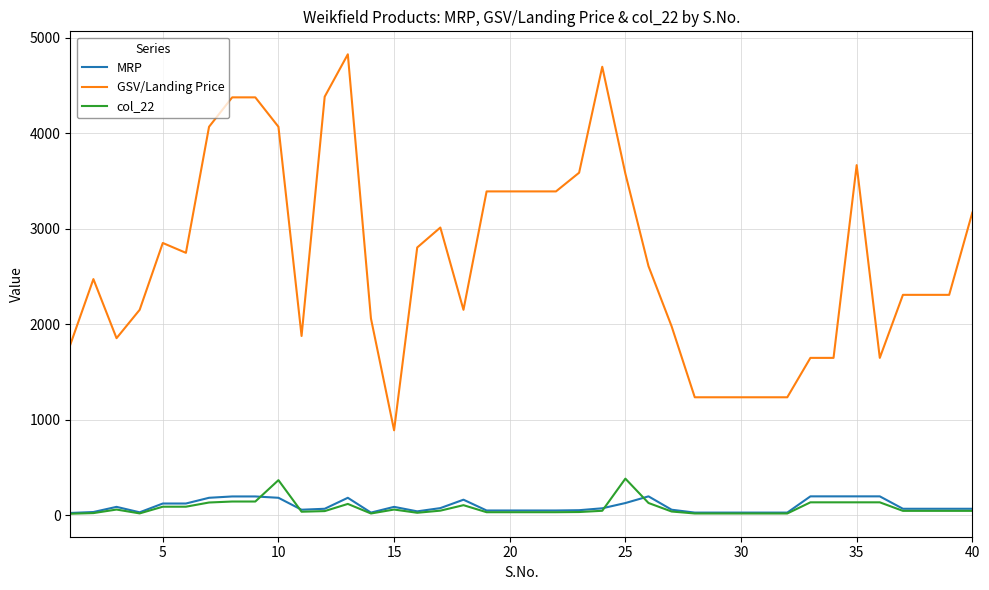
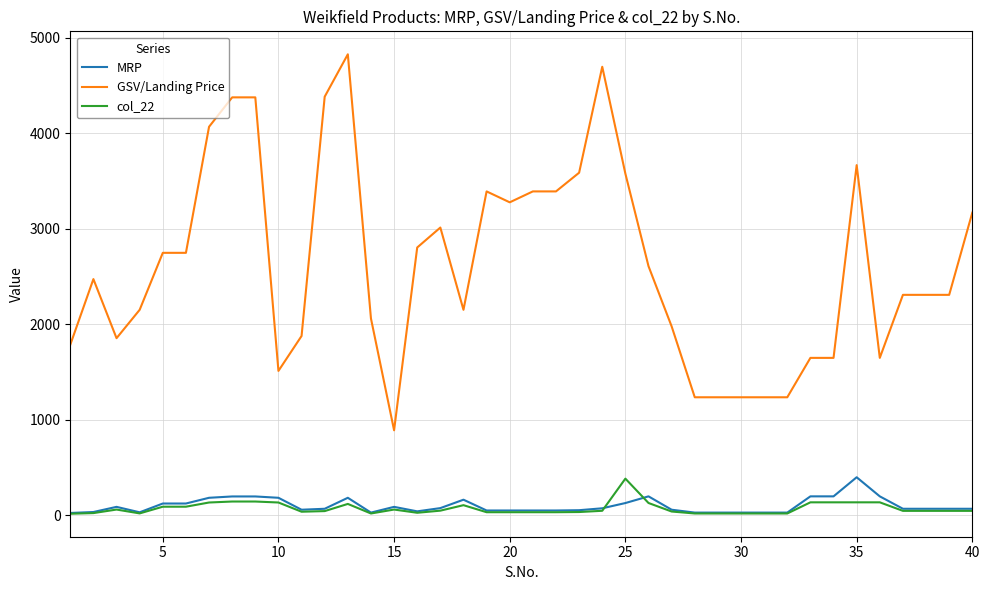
  {
    "MRP": {
      "5": 100,
      "10": 200,
      "15": 100,
      "25": 100,
-     "35": 200
+     "35": 400
    },
    "GSV/Landing Price": {
-     "5": 2900,
-     "10": 4100,
+     "5": 2800,
+     "10": 1500,
      "15": 900,
-     "20": 3400,
+     "20": 3300,
      "25": 3600,
      "30": 1200,
      "35": 3700,
      "40": 3200
    },
    "col_22": {
      "5": 100,
-     "10": 400,
+     "10": 100,
      "15": 100,
      "25": 400,
      "35": 100
    }
  }
